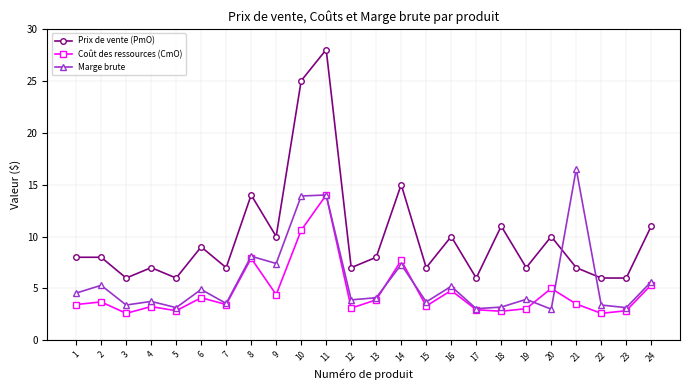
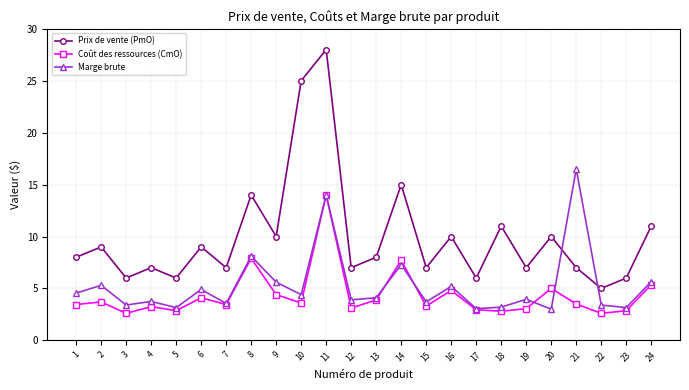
  {
    "Prix de vente (PmO)": {
      "1": 8,
-     "2": 8,
+     "2": 9,
      "3": 6,
      "4": 7,
      "5": 6,
      "6": 9,
      "7": 7,
      "8": 14,
      "9": 10,
      "10": 25,
      "11": 28,
      "12": 7,
      "13": 8,
      "14": 15,
      "15": 7,
      "16": 10,
      "17": 6,
      "18": 11,
      "19": 7,
      "20": 10,
      "21": 7,
-     "22": 6,
+     "22": 5,
      "23": 6,
      "24": 11
    },
    "Coût des ressources (CmO)": {
      "1": 3.5,
      "2": 3.7,
      "3": 2.6,
      "4": 3.3,
      "5": 2.9,
      "6": 4.1,
      "9": 4.4,
-     "10": 10.6,
+     "10": 3.6,
      "12": 3.1,
      "14": 7.7,
      "15": 3.3,
      "16": 4.8,
      "18": 2.8,
      "19": 3.1,
      "20": 5.0,
      "21": 3.5,
      "22": 2.6,
      "23": 2.9,
      "24": 5.4
    },
    "Marge brute": {
      "1": 4.6,
      "2": 5.3,
      "3": 3.4,
      "4": 3.8,
      "5": 3.2,
      "6": 4.9,
-     "9": 7.4,
-     "10": 13.9,
+     "9": 5.6,
+     "10": 4.4,
      "12": 3.9,
      "14": 7.3,
      "15": 3.7,
      "16": 5.2,
      "18": 3.2,
      "19": 4.0,
      "20": 3.0,
      "21": 16.5,
      "22": 3.4,
      "23": 3.2,
      "24": 5.7
    }
  }
